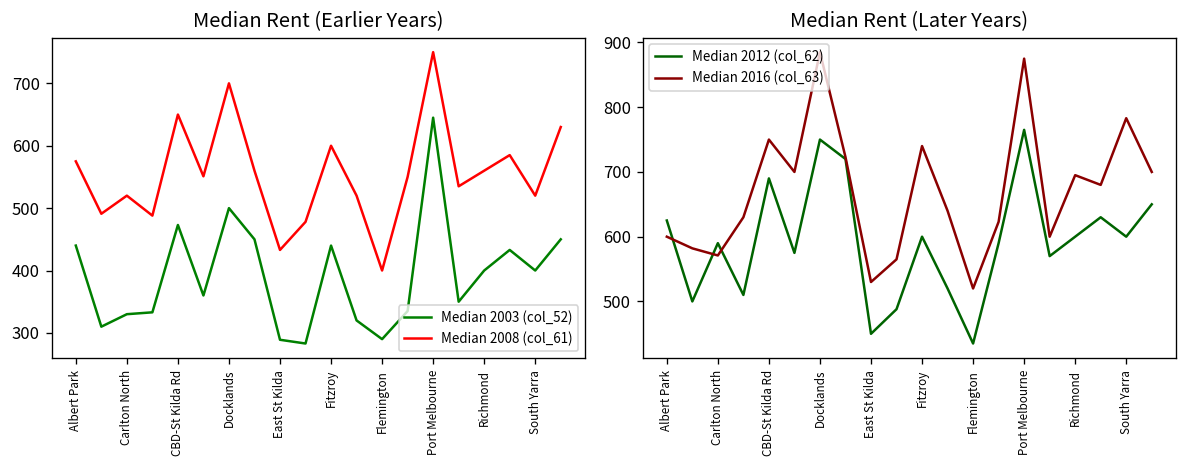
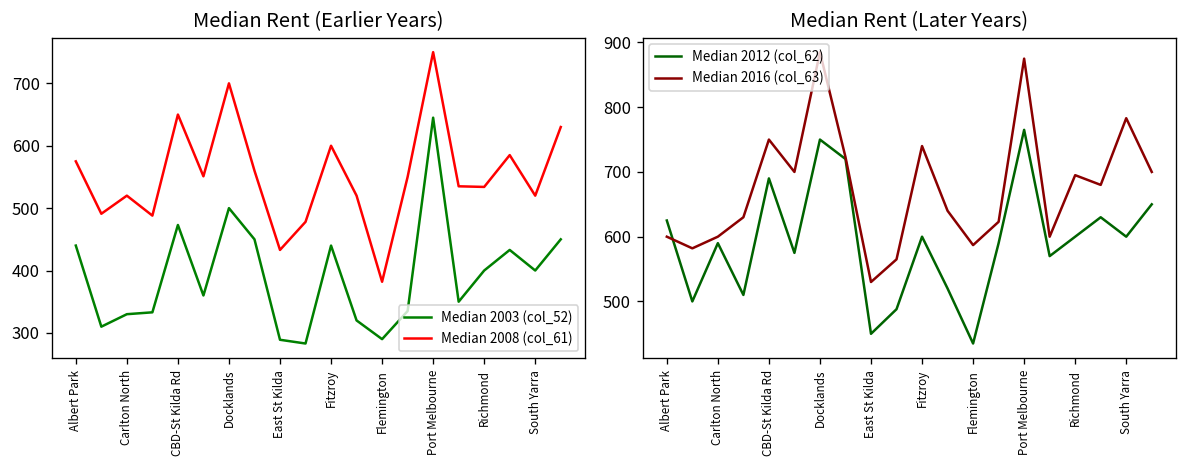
  {
    "Median Rent (Earlier Years)": {
      "Median 2003 (col_52)": {
        "Albert Park": 440,
        "Carlton North": 330,
        "CBD-St Kilda Rd": 470,
        "Docklands": 500,
        "East St Kilda": 290,
        "Fitzroy": 440,
        "Flemington": 290,
        "Port Melbourne": 650,
        "Richmond": 400,
        "South Yarra": 400
      },
      "Median 2008 (col_61)": {
        "Albert Park": 580,
        "Carlton North": 520,
        "CBD-St Kilda Rd": 650,
        "Docklands": 700,
        "East St Kilda": 430,
        "Fitzroy": 600,
-       "Flemington": 400,
+       "Flemington": 380,
        "Port Melbourne": 750,
-       "Richmond": 560,
+       "Richmond": 530,
        "South Yarra": 520
      }
    },
    "Median Rent (Later Years)": {
      "Median 2012 (col_62)": {
        "Albert Park": 630,
        "Carlton North": 590,
        "CBD-St Kilda Rd": 690,
        "Docklands": 750,
        "East St Kilda": 450,
        "Fitzroy": 600,
        "Flemington": 440,
        "Port Melbourne": 770,
        "Richmond": 600,
        "South Yarra": 600
      },
      "Median 2016 (col_63)": {
        "Albert Park": 600,
-       "Carlton North": 570,
+       "Carlton North": 600,
        "CBD-St Kilda Rd": 750,
        "East St Kilda": 530,
        "Fitzroy": 740,
-       "Flemington": 520,
+       "Flemington": 590,
        "Port Melbourne": 880,
        "Richmond": 700,
        "South Yarra": 780
      }
    }
  }
